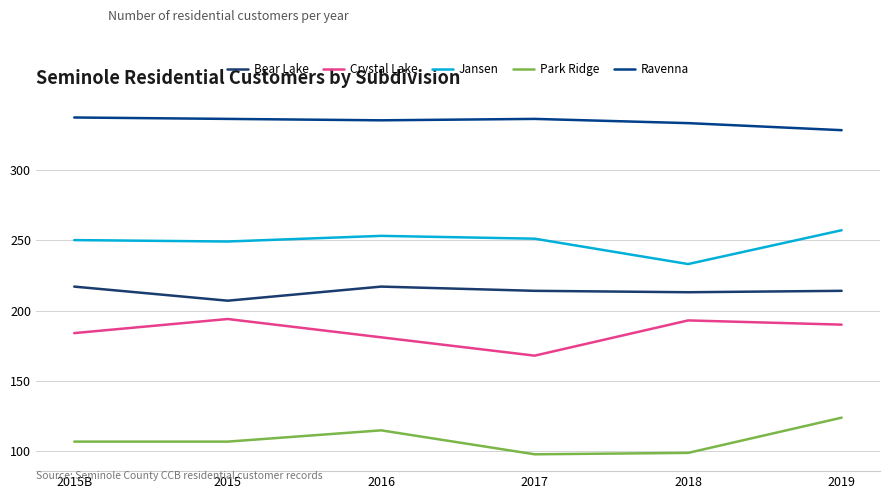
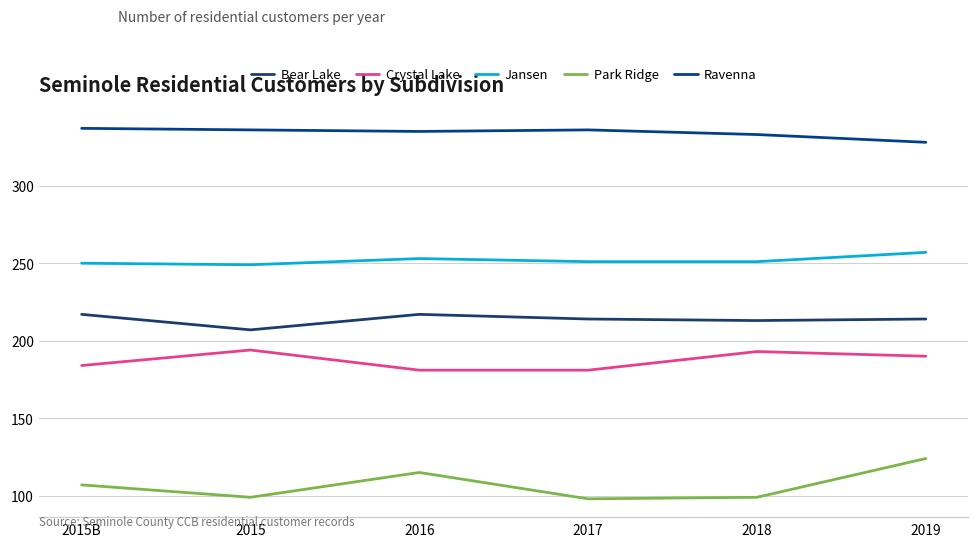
  {
    "Crystal Lake": {
      "2015B": 184,
      "2015": 194,
      "2016": 181,
-     "2017": 168,
+     "2017": 181,
      "2018": 193,
      "2019": 190
    },
    "Jansen": {
      "2015B": 250,
      "2015": 249,
      "2016": 253,
      "2017": 251,
-     "2018": 233,
+     "2018": 251,
      "2019": 257
    },
    "Park Ridge": {
      "2015B": 107,
-     "2015": 107,
+     "2015": 99,
      "2016": 115,
      "2017": 98,
      "2018": 99,
      "2019": 124
    }
  }
